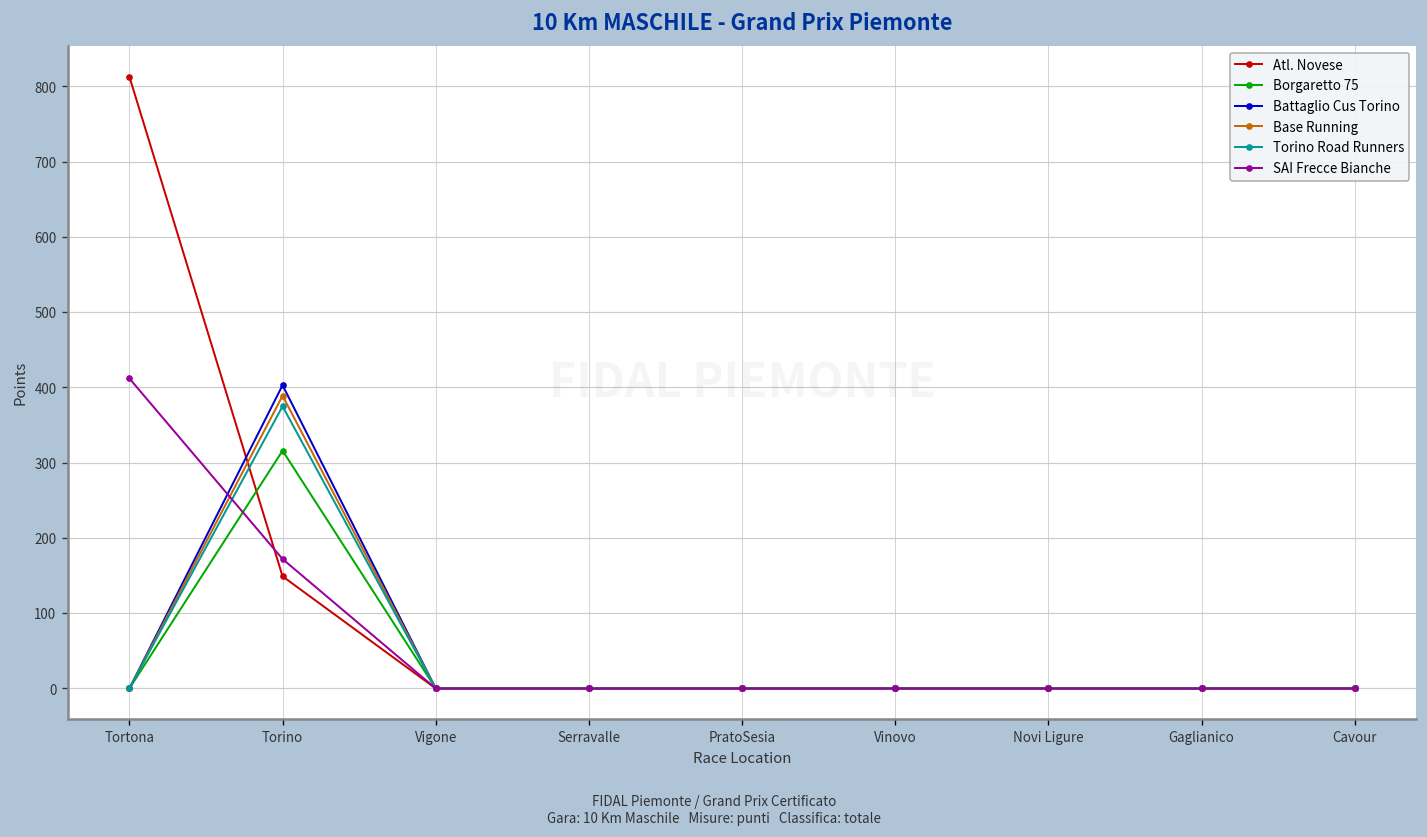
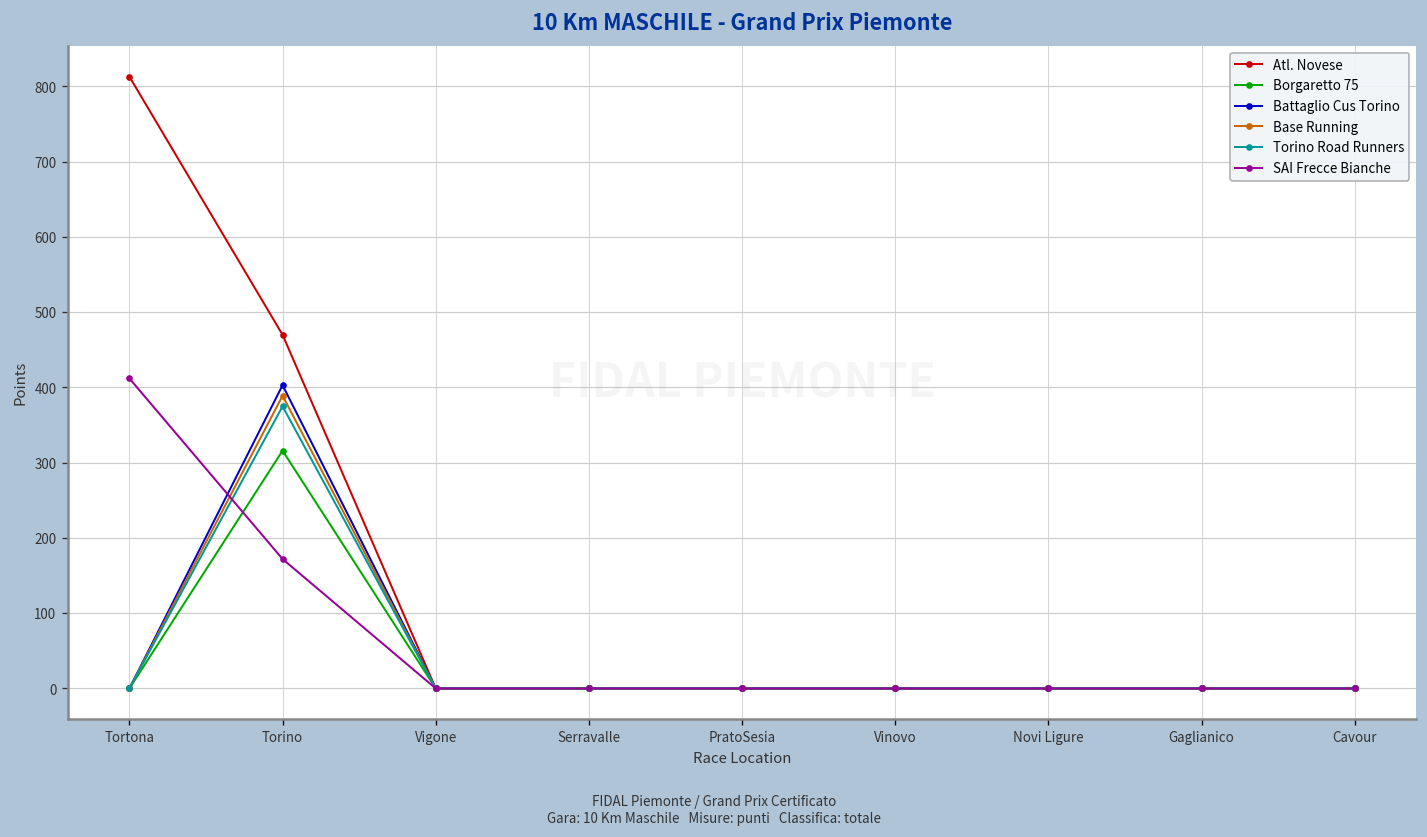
  {
    "Atl. Novese": {
      "Tortona": 810,
-     "Torino": 150
+     "Torino": 470
    },
    "Borgaretto 75": {
      "Torino": 320
    },
    "Battaglio Cus Torino": {
      "Torino": 400
    },
    "Base Running": {
      "Torino": 390
    },
    "Torino Road Runners": {
      "Torino": 380
    },
    "SAI Frecce Bianche": {
      "Tortona": 410,
      "Torino": 170
    }
  }
